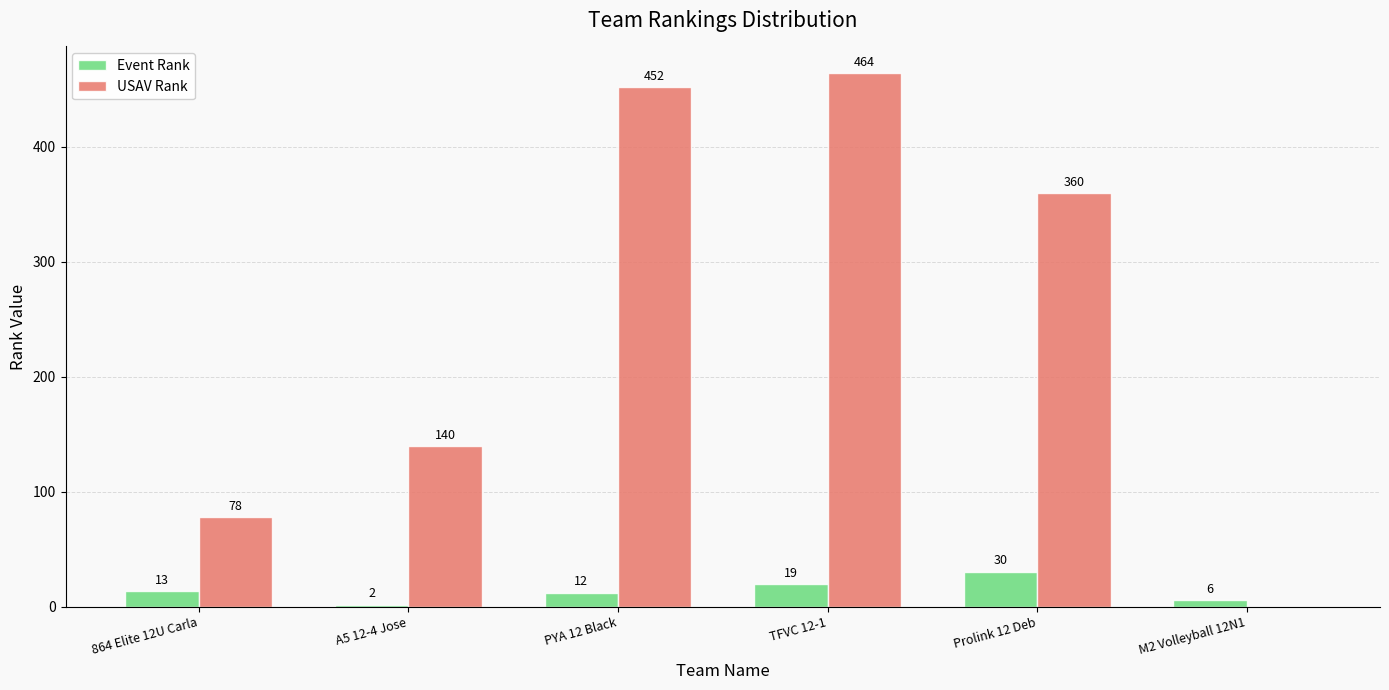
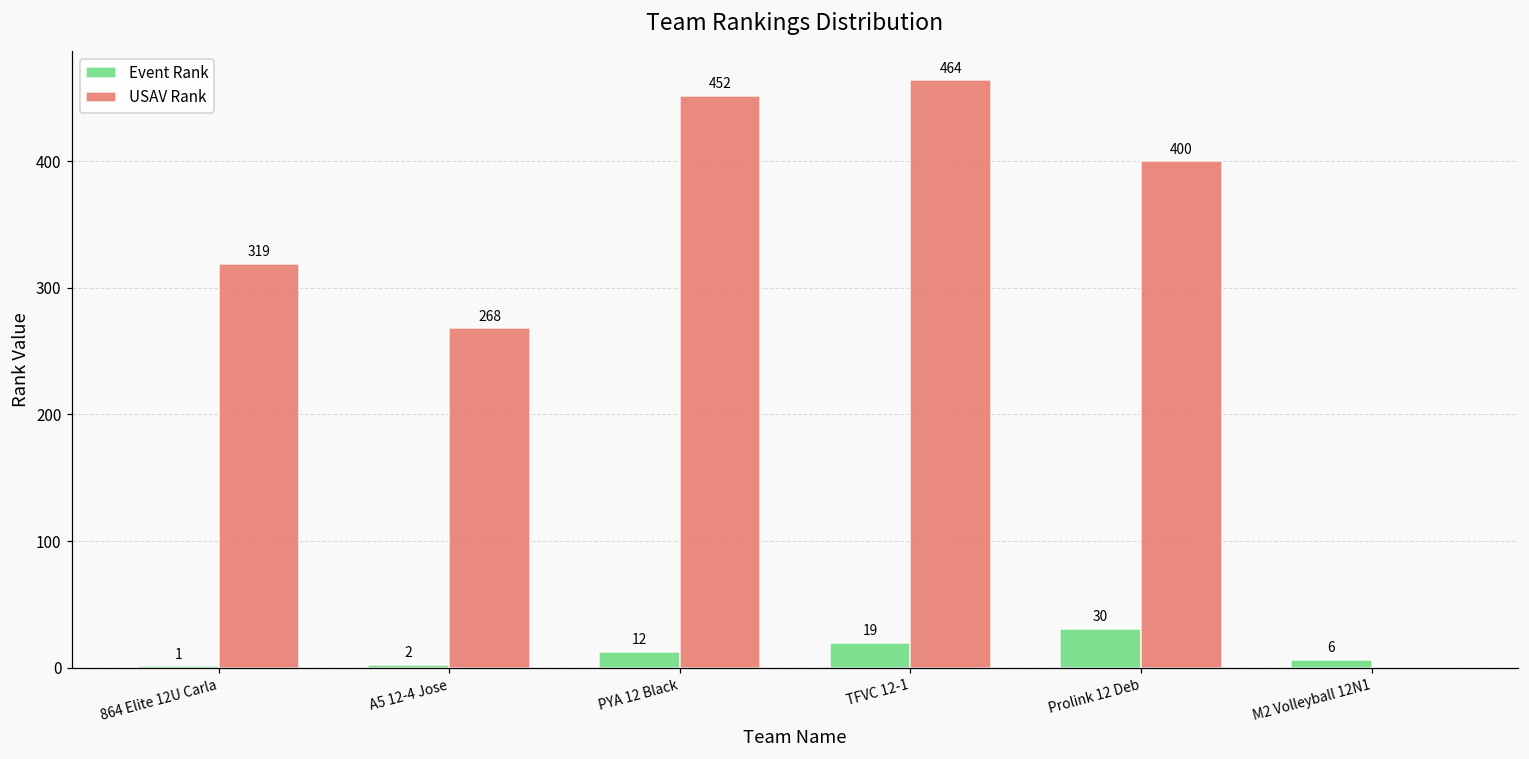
  {
    "Event Rank": {
-     "864 Elite 12U Carla": 13,
+     "864 Elite 12U Carla": 1,
      "A5 12-4 Jose": 2,
      "PYA 12 Black": 12,
      "M2 Volleyball 12N1": 6
    },
    "USAV Rank": {
-     "864 Elite 12U Carla": 78,
-     "A5 12-4 Jose": 140,
+     "864 Elite 12U Carla": 319,
+     "A5 12-4 Jose": 268,
      "PYA 12 Black": 452,
      "TFVC 12-1": 464,
-     "Prolink 12 Deb": 360
+     "Prolink 12 Deb": 400
    }
  }
